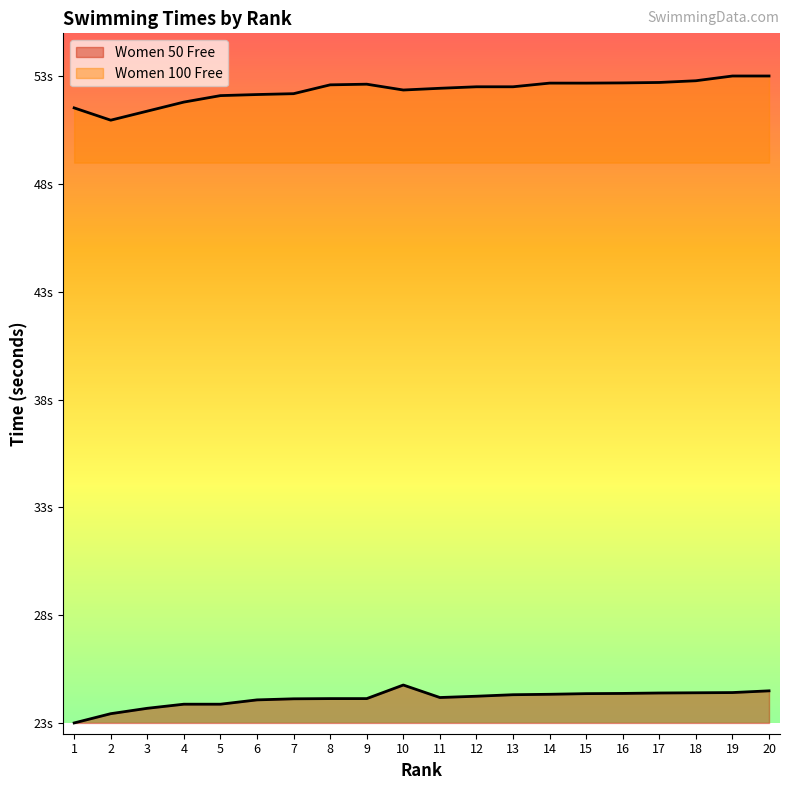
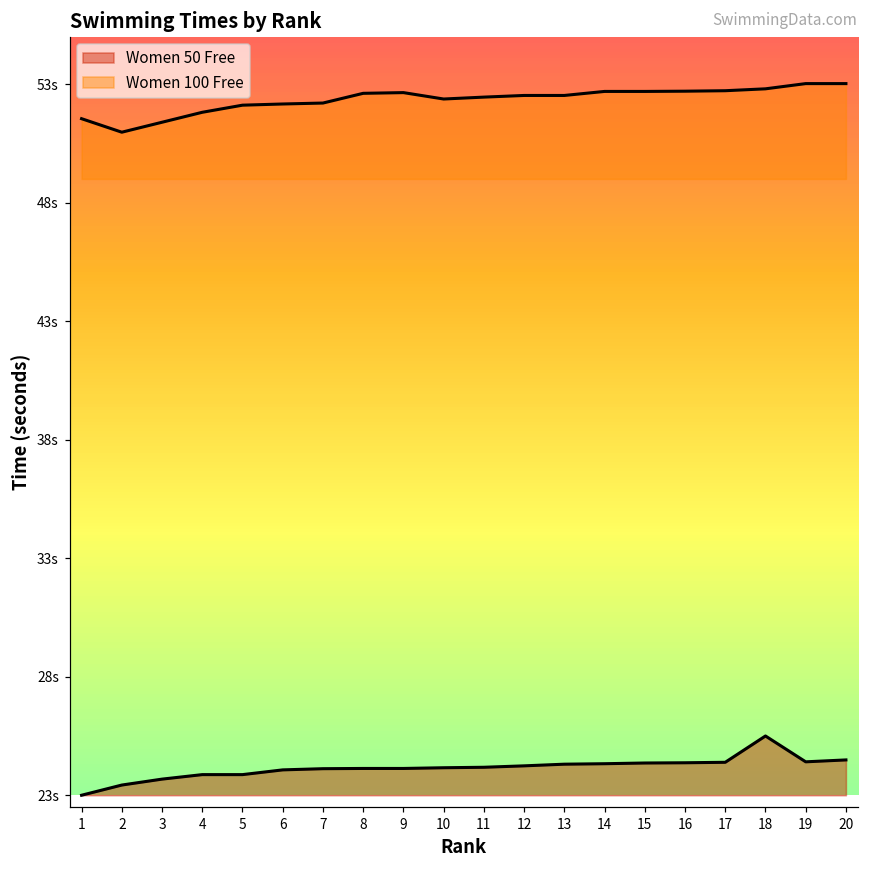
  {
    "Women 50 Free": {
      "1": "23.0s",
      "2": "23.4s",
      "3": "23.7s",
      "4": "23.9s",
      "5": "23.9s",
      "6": "24.1s",
      "7": "24.1s",
      "8": "24.1s",
      "9": "24.1s",
-     "10": "24.8s",
+     "10": "24.2s",
      "11": "24.2s",
      "12": "24.2s",
      "13": "24.3s",
      "14": "24.3s",
      "15": "24.4s",
      "16": "24.4s",
      "17": "24.4s",
-     "18": "24.4s",
+     "18": "25.5s",
      "19": "24.4s",
      "20": "24.5s"
    },
    "Women 100 Free": {
      "1": "51.5s",
      "2": "51.0s",
      "3": "51.4s",
      "4": "51.8s",
      "5": "52.1s",
      "6": "52.2s",
      "7": "52.2s",
      "8": "52.6s",
      "9": "52.6s",
      "10": "52.4s",
      "11": "52.5s",
      "12": "52.5s",
      "13": "52.5s",
      "14": "52.7s",
      "15": "52.7s",
      "16": "52.7s",
      "17": "52.7s",
      "18": "52.8s",
      "19": "53.0s",
      "20": "53.0s"
    }
  }
